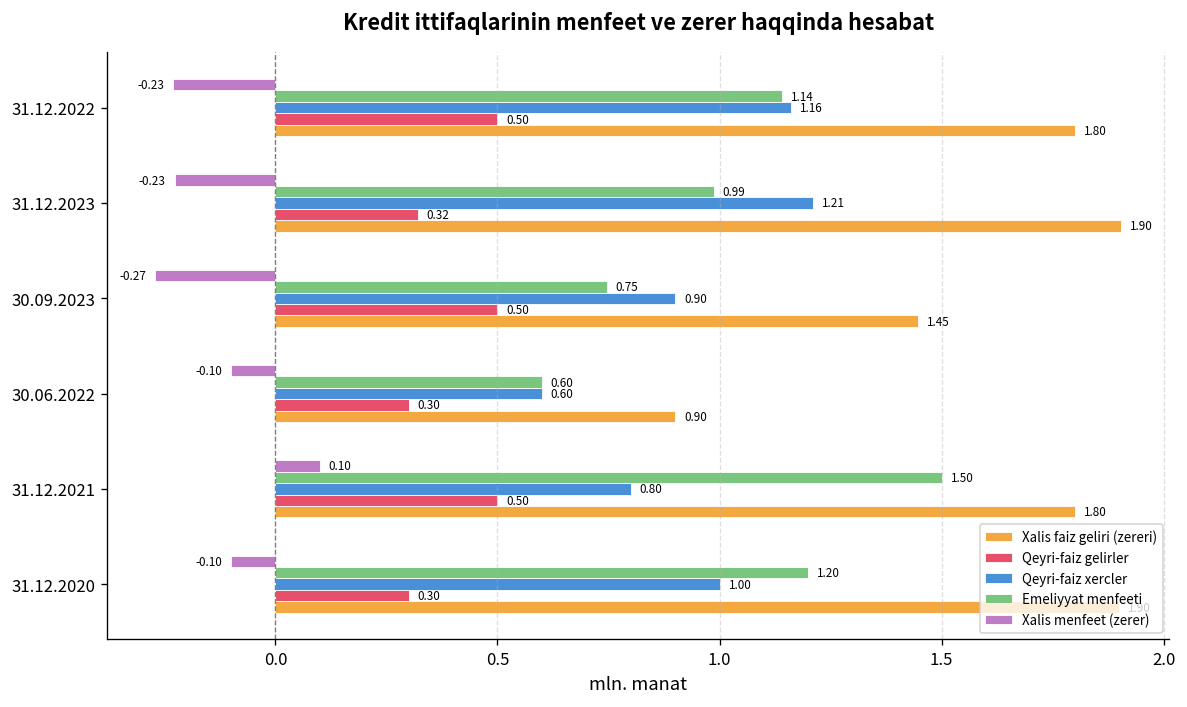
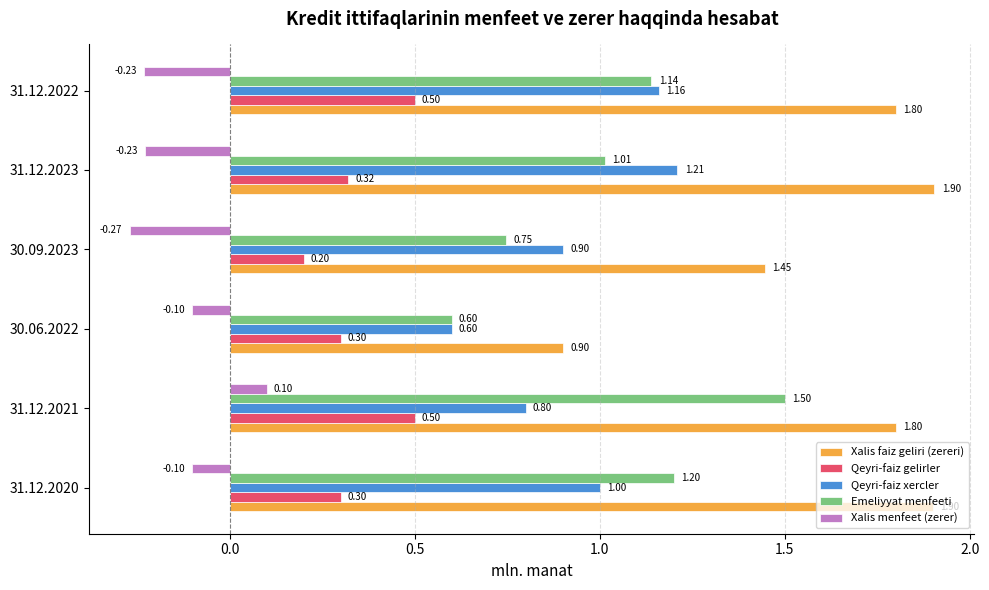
  {
    "Xalis faiz geliri (zereri)": {
      "31.12.2022": 1.80,
      "31.12.2023": 1.90,
      "30.09.2023": 1.45,
      "30.06.2022": 0.90,
      "31.12.2021": 1.80
    },
    "Qeyri-faiz gelirler": {
      "31.12.2022": 0.50,
      "31.12.2023": 0.32,
-     "30.09.2023": 0.50,
+     "30.09.2023": 0.20,
      "30.06.2022": 0.30,
      "31.12.2021": 0.50,
      "31.12.2020": 0.30
    },
    "Qeyri-faiz xercler": {
      "31.12.2022": 1.16,
      "31.12.2023": 1.21,
      "30.09.2023": 0.90,
      "30.06.2022": 0.60,
      "31.12.2021": 0.80,
      "31.12.2020": 1.00
    },
    "Emeliyyat menfeeti": {
      "31.12.2022": 1.14,
-     "31.12.2023": 0.99,
+     "31.12.2023": 1.01,
      "30.09.2023": 0.75,
      "30.06.2022": 0.60,
      "31.12.2021": 1.50,
      "31.12.2020": 1.20
    },
    "Xalis menfeet (zerer)": {
      "31.12.2022": -0.23,
      "31.12.2023": -0.23,
      "30.09.2023": -0.27,
      "30.06.2022": -0.10,
      "31.12.2021": 0.10,
      "31.12.2020": -0.10
    }
  }
